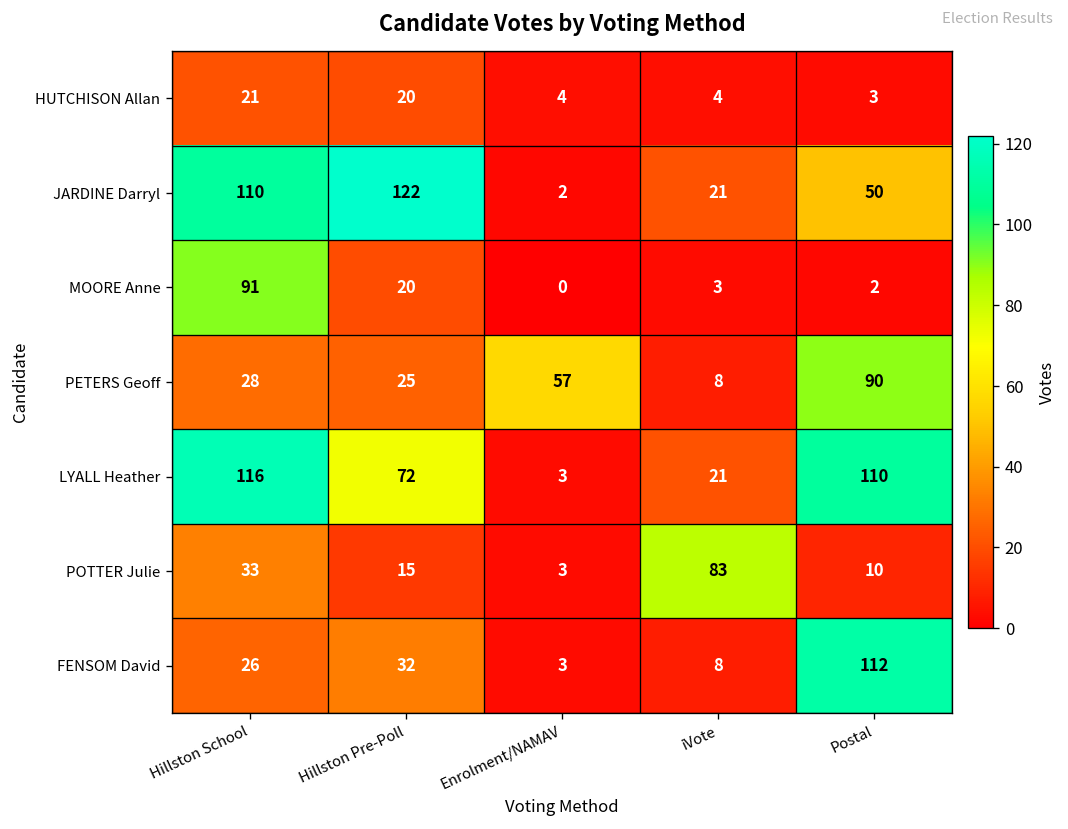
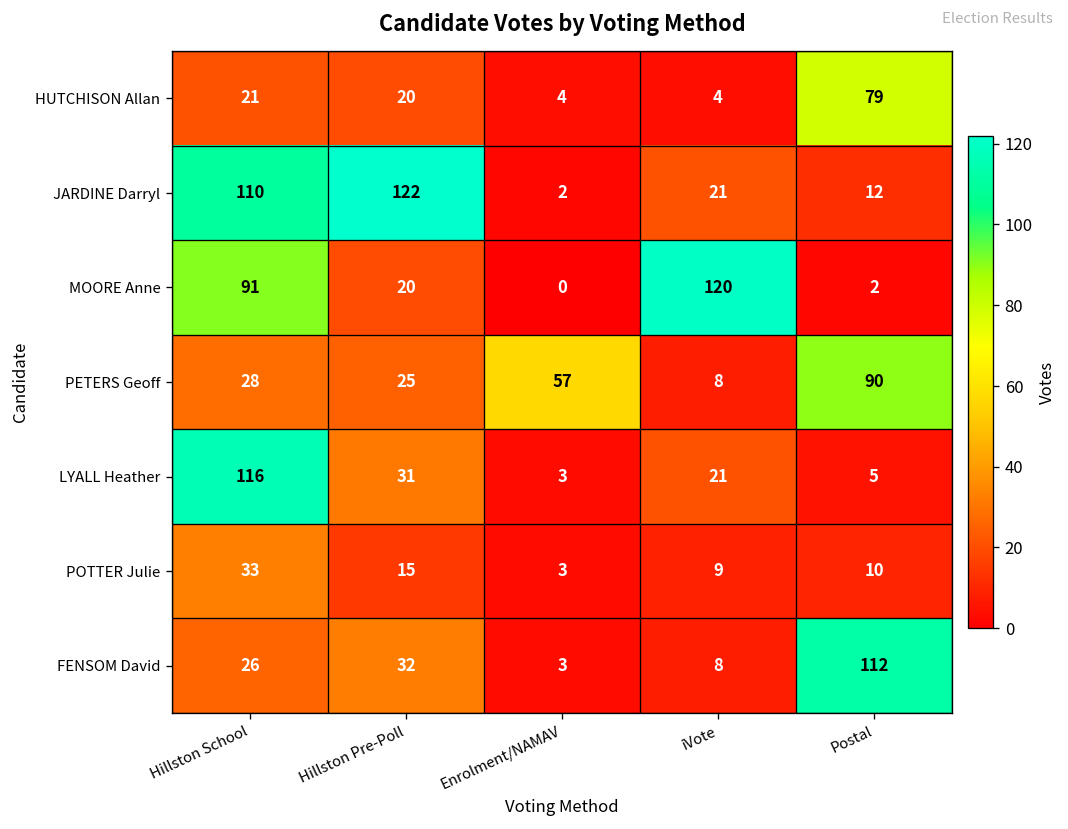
  {
    "HUTCHISON Allan": {
      "Hillston School": 21,
      "Hillston Pre-Poll": 20,
      "Enrolment/NAMAV": 4,
      "iVote": 4,
-     "Postal": 3
+     "Postal": 79
    },
    "JARDINE Darryl": {
      "Hillston School": 110,
      "Hillston Pre-Poll": 122,
      "Enrolment/NAMAV": 2,
      "iVote": 21,
-     "Postal": 50
+     "Postal": 12
    },
    "MOORE Anne": {
      "Hillston School": 91,
      "Hillston Pre-Poll": 20,
      "Enrolment/NAMAV": 0,
-     "iVote": 3,
+     "iVote": 120,
      "Postal": 2
    },
    "PETERS Geoff": {
      "Hillston School": 28,
      "Hillston Pre-Poll": 25,
      "Enrolment/NAMAV": 57,
      "iVote": 8,
      "Postal": 90
    },
    "LYALL Heather": {
      "Hillston School": 116,
-     "Hillston Pre-Poll": 72,
+     "Hillston Pre-Poll": 31,
      "Enrolment/NAMAV": 3,
      "iVote": 21,
-     "Postal": 110
+     "Postal": 5
    },
    "POTTER Julie": {
      "Hillston School": 33,
      "Hillston Pre-Poll": 15,
      "Enrolment/NAMAV": 3,
-     "iVote": 83,
+     "iVote": 9,
      "Postal": 10
    },
    "FENSOM David": {
      "Hillston School": 26,
      "Hillston Pre-Poll": 32,
      "Enrolment/NAMAV": 3,
      "iVote": 8,
      "Postal": 112
    }
  }
